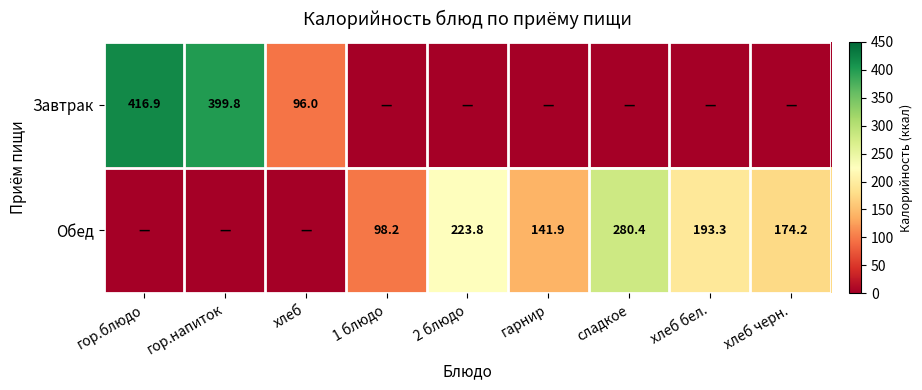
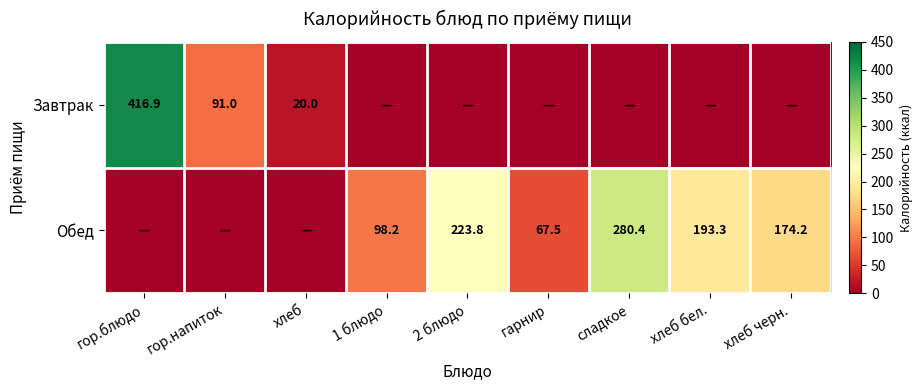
  {
    "Завтрак": {
      "гор.блюдо": 416.9,
-     "гор.напиток": 399.8,
-     "хлеб": 96.0
+     "гор.напиток": 91.0,
+     "хлеб": 20.0
    },
    "Обед": {
      "1 блюдо": 98.2,
      "2 блюдо": 223.8,
-     "гарнир": 141.9,
+     "гарнир": 67.5,
      "сладкое": 280.4,
      "хлеб бел.": 193.3,
      "хлеб черн.": 174.2
    }
  }
